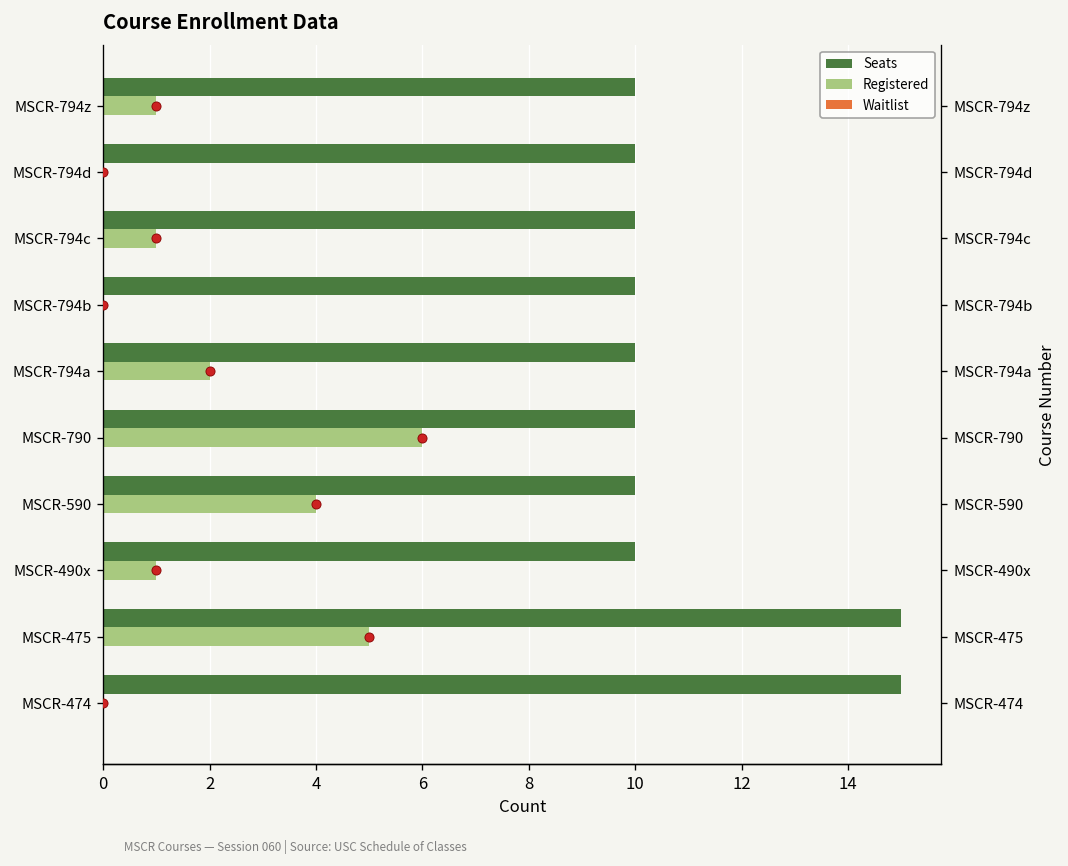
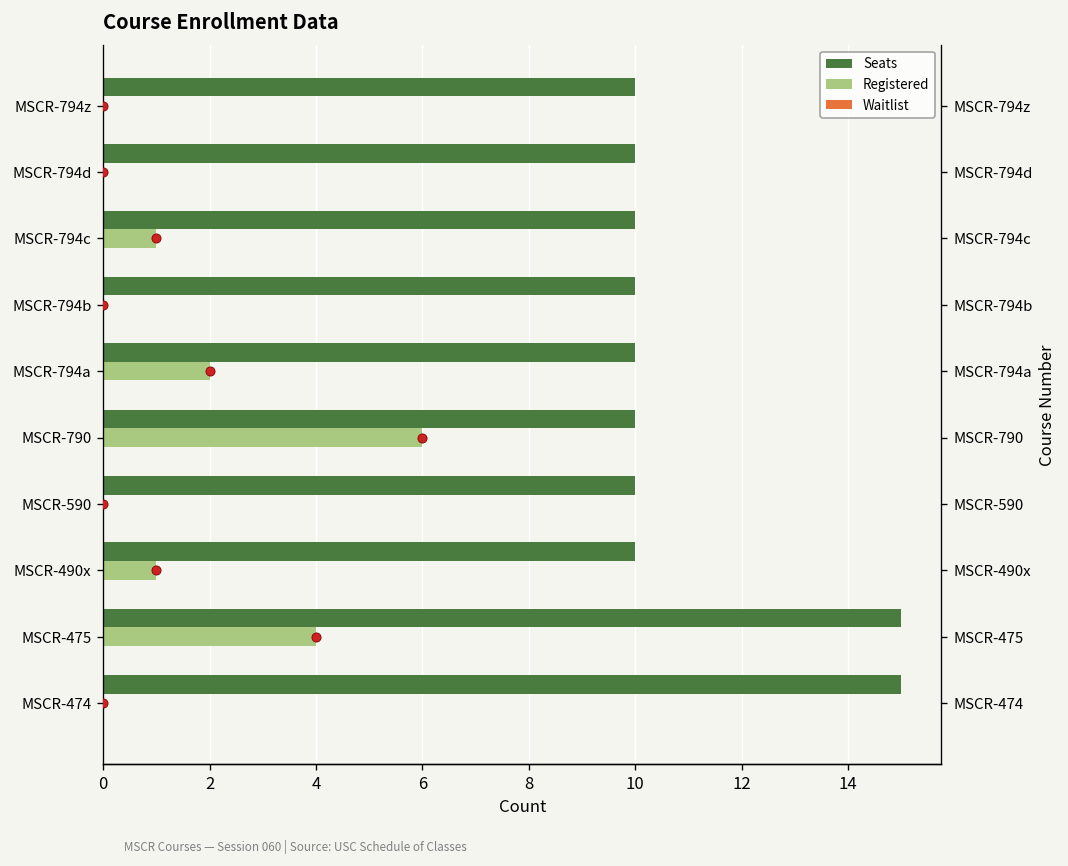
  {
    "Registered": {
-     "MSCR-794z": 1,
+     "MSCR-794z": 0,
      "MSCR-794d": 0,
      "MSCR-794c": 1,
      "MSCR-794b": 0,
      "MSCR-794a": 2,
      "MSCR-790": 6,
-     "MSCR-590": 4,
+     "MSCR-590": 0,
      "MSCR-490x": 1,
-     "MSCR-475": 5,
+     "MSCR-475": 4,
      "MSCR-474": 0
    }
  }
